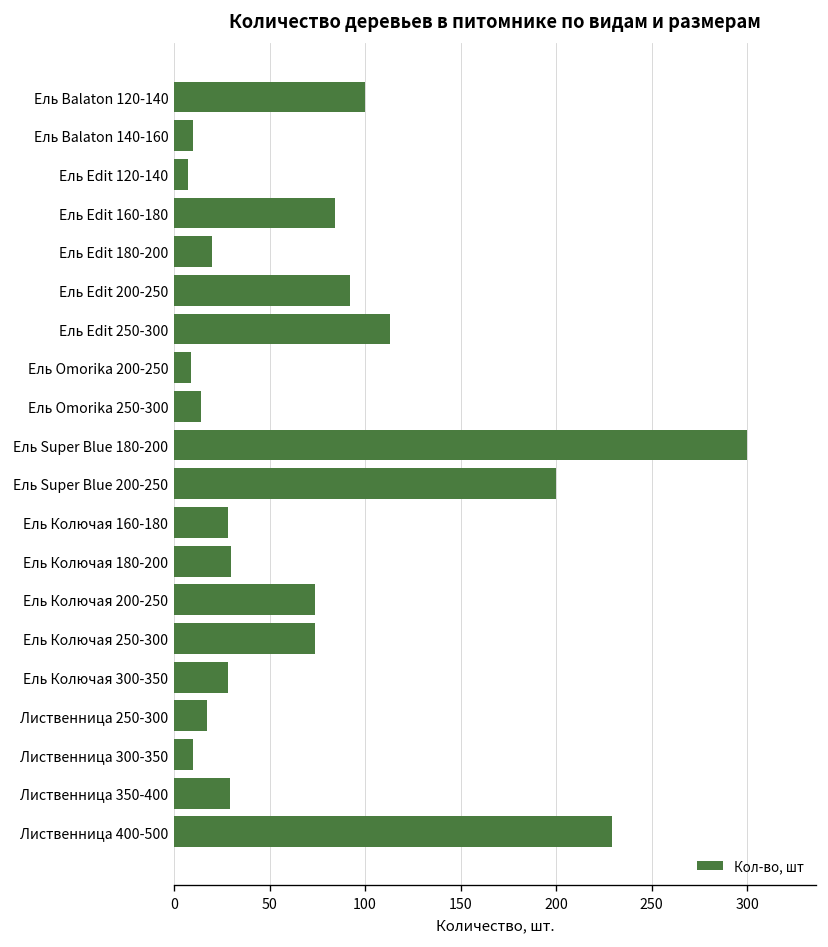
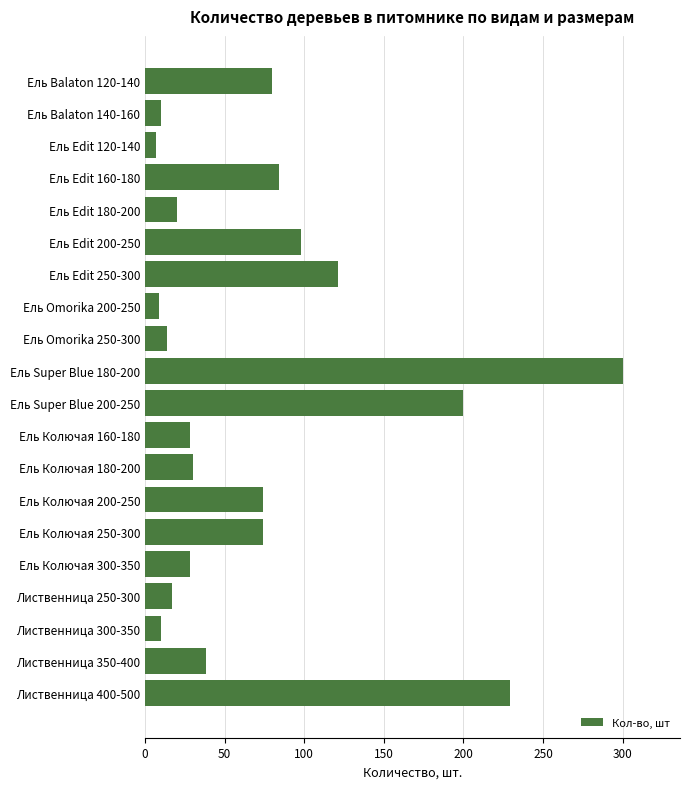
  {
-   "Ель Balaton 120-140": 100,
+   "Ель Balaton 120-140": 80,
    "Ель Balaton 140-160": 10,
    "Ель Edit 120-140": 7,
    "Ель Edit 160-180": 84,
    "Ель Edit 180-200": 20,
-   "Ель Edit 200-250": 92,
-   "Ель Edit 250-300": 113,
+   "Ель Edit 200-250": 98,
+   "Ель Edit 250-300": 121,
    "Ель Omorika 200-250": 9,
    "Ель Omorika 250-300": 14,
    "Ель Super Blue 180-200": 300,
    "Ель Super Blue 200-250": 200,
    "Ель Колючая 160-180": 28,
    "Ель Колючая 180-200": 30,
    "Ель Колючая 200-250": 74,
    "Ель Колючая 250-300": 74,
    "Ель Колючая 300-350": 28,
    "Лиственница 250-300": 17,
    "Лиственница 300-350": 10,
-   "Лиственница 350-400": 29,
+   "Лиственница 350-400": 38,
    "Лиственница 400-500": 229
  }
